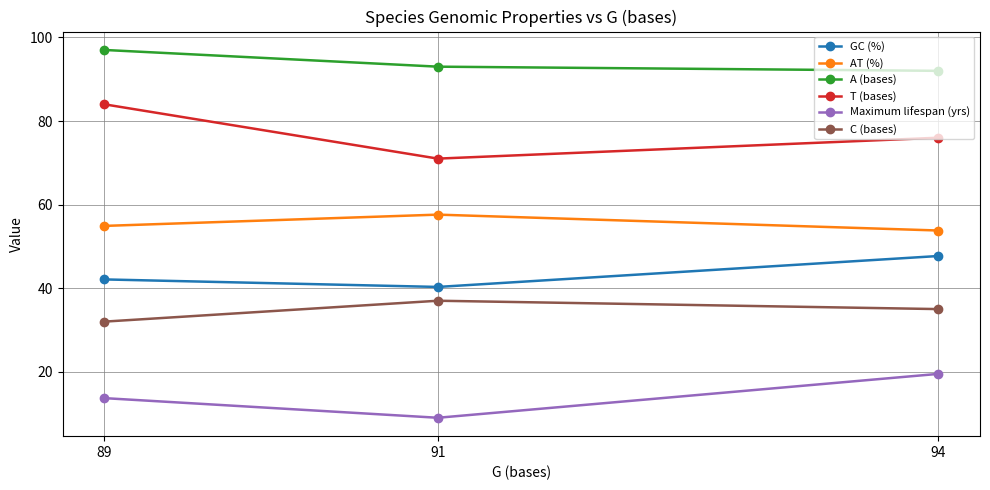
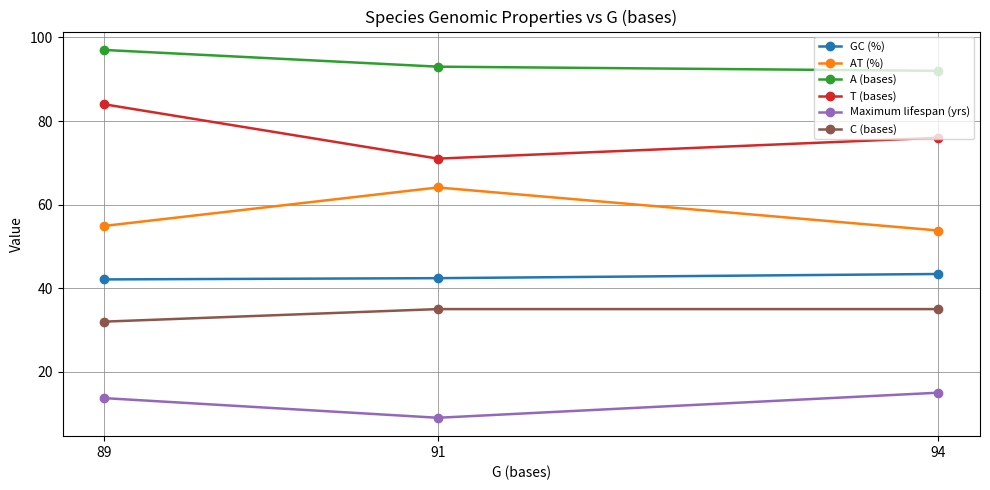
  {
    "GC (%)": {
      "89": 42,
-     "91": 40,
-     "94": 48
+     "91": 42,
+     "94": 43
    },
    "AT (%)": {
      "89": 55,
-     "91": 58,
+     "91": 64,
      "94": 54
    },
    "A (bases)": {
      "89": 97,
      "91": 93
    },
    "T (bases)": {
      "89": 84,
      "91": 71
    },
    "Maximum lifespan (yrs)": {
      "89": 14,
      "91": 9,
-     "94": 20
+     "94": 15
    },
    "C (bases)": {
      "89": 32,
-     "91": 37,
+     "91": 35,
      "94": 35
    }
  }
